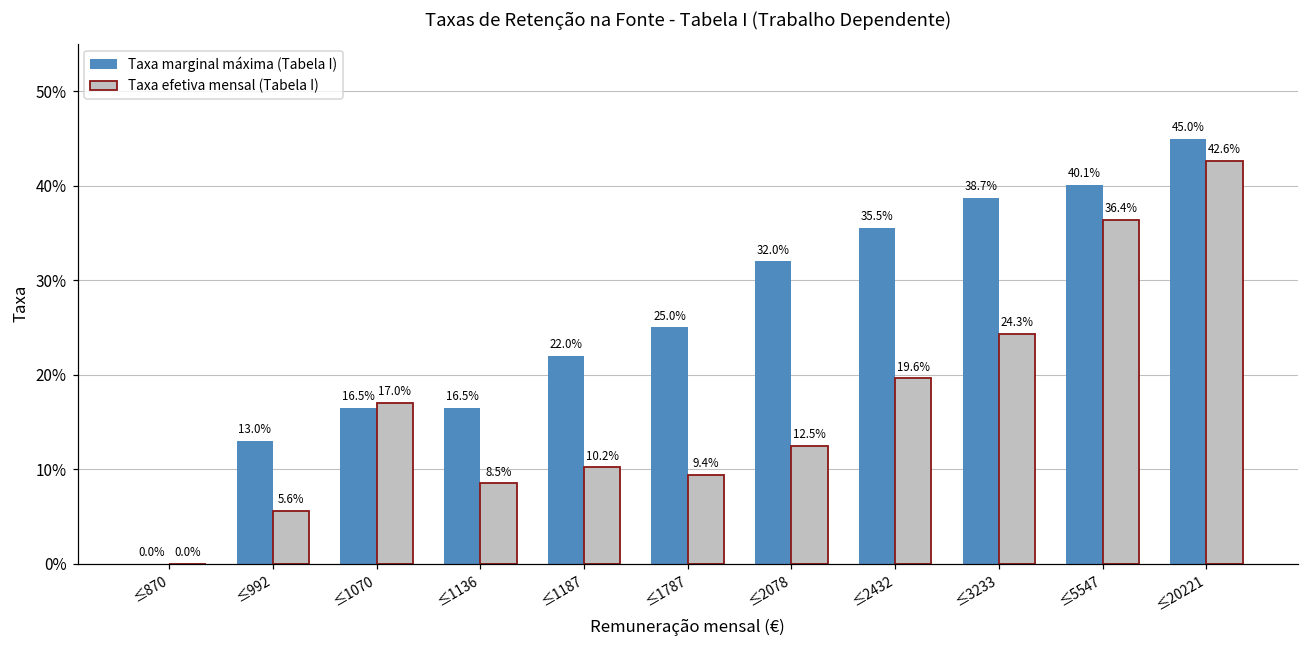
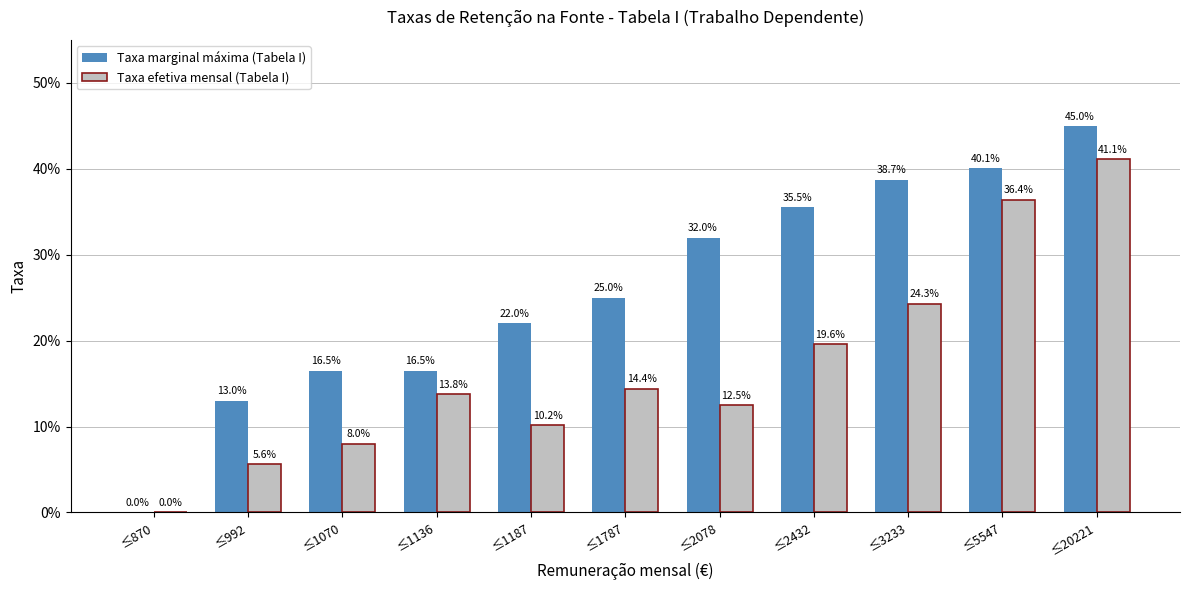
  {
    "Taxa marginal máxima (Tabela I)": {
      "≤870": "0.0%",
      "≤992": "13.0%",
      "≤1070": "16.5%",
      "≤1136": "16.5%",
      "≤1187": "22.0%",
      "≤1787": "25.0%",
      "≤2078": "32.0%",
      "≤2432": "35.5%",
      "≤3233": "38.7%",
      "≤5547": "40.1%",
      "≤20221": "45.0%"
    },
    "Taxa efetiva mensal (Tabela I)": {
      "≤870": "0.0%",
      "≤992": "5.6%",
-     "≤1070": "17.0%",
-     "≤1136": "8.5%",
+     "≤1070": "8.0%",
+     "≤1136": "13.8%",
      "≤1187": "10.2%",
-     "≤1787": "9.4%",
+     "≤1787": "14.4%",
      "≤2078": "12.5%",
      "≤2432": "19.6%",
      "≤3233": "24.3%",
      "≤5547": "36.4%",
-     "≤20221": "42.6%"
+     "≤20221": "41.1%"
    }
  }
